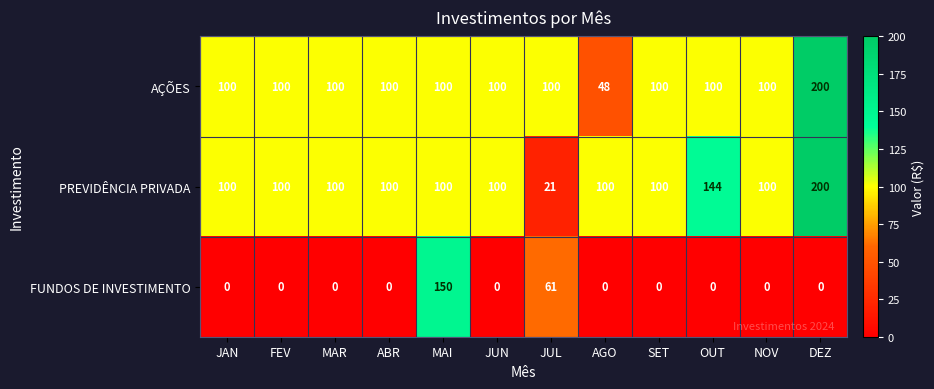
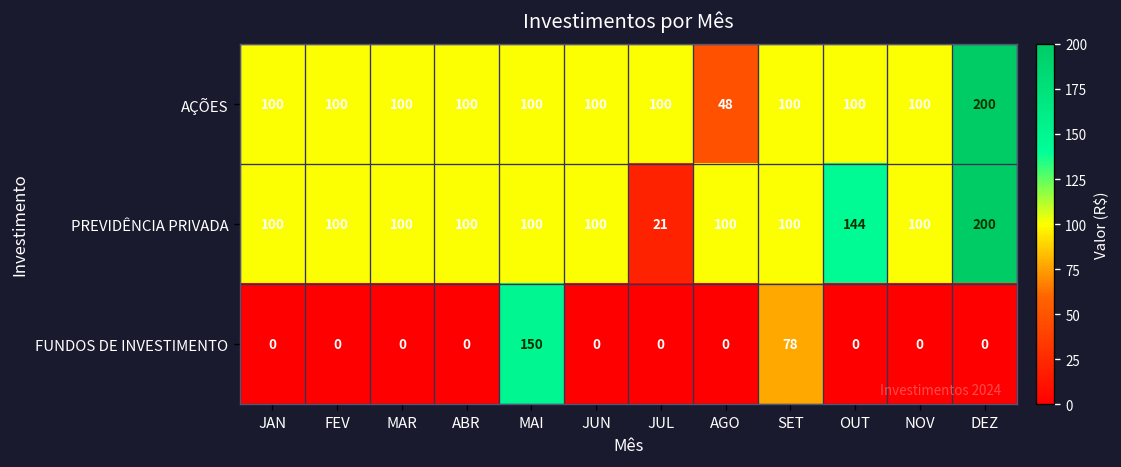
  {
    "AÇÕES": {
      "JAN": 100,
      "FEV": 100,
      "MAR": 100,
      "ABR": 100,
      "MAI": 100,
      "JUN": 100,
      "JUL": 100,
      "AGO": 48,
      "SET": 100,
      "OUT": 100,
      "NOV": 100,
      "DEZ": 200
    },
    "PREVIDÊNCIA PRIVADA": {
      "JAN": 100,
      "FEV": 100,
      "MAR": 100,
      "ABR": 100,
      "MAI": 100,
      "JUN": 100,
      "JUL": 21,
      "AGO": 100,
      "SET": 100,
      "OUT": 144,
      "NOV": 100,
      "DEZ": 200
    },
    "FUNDOS DE INVESTIMENTO": {
      "JAN": 0,
      "FEV": 0,
      "MAR": 0,
      "ABR": 0,
      "MAI": 150,
      "JUN": 0,
-     "JUL": 61,
+     "JUL": 0,
      "AGO": 0,
-     "SET": 0,
+     "SET": 78,
      "OUT": 0,
      "DEZ": 0
    }
  }
